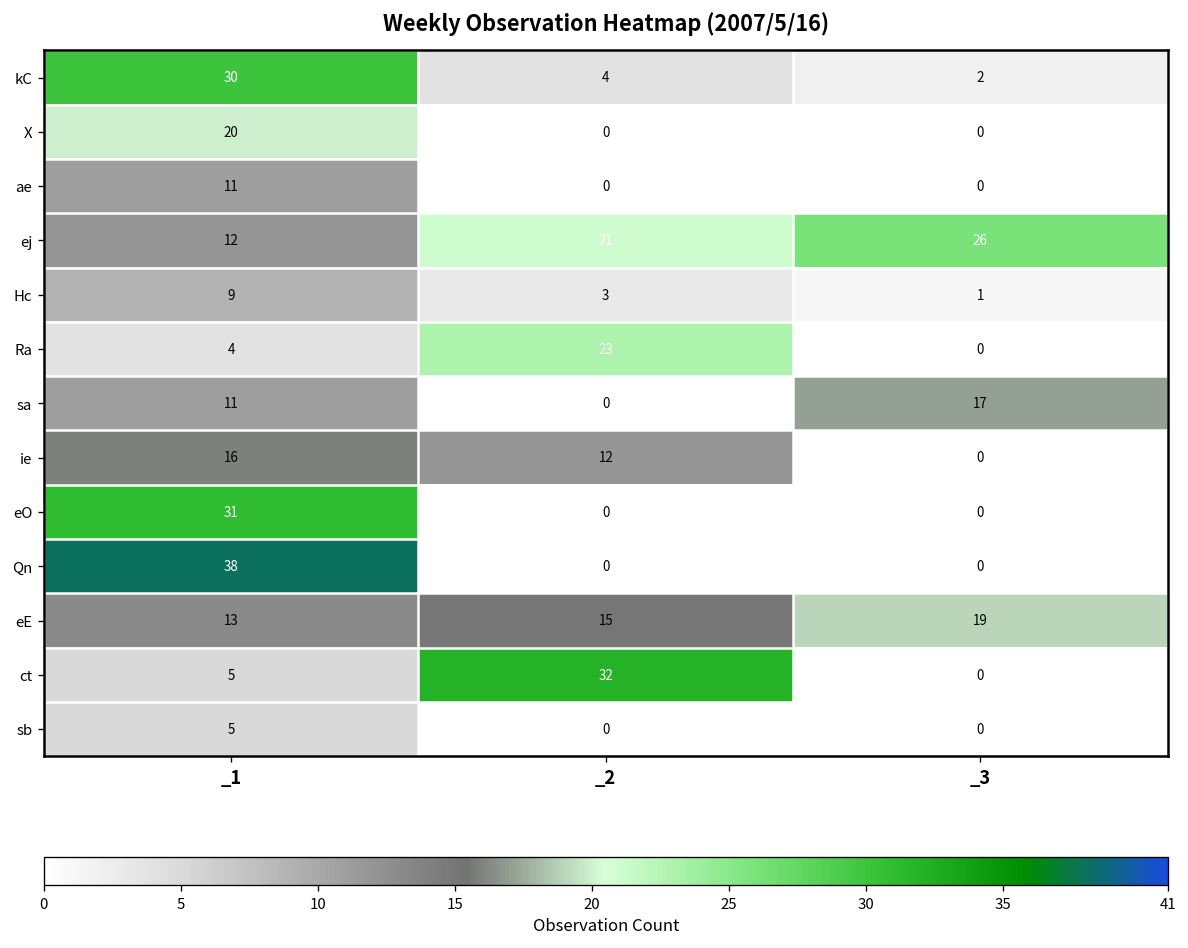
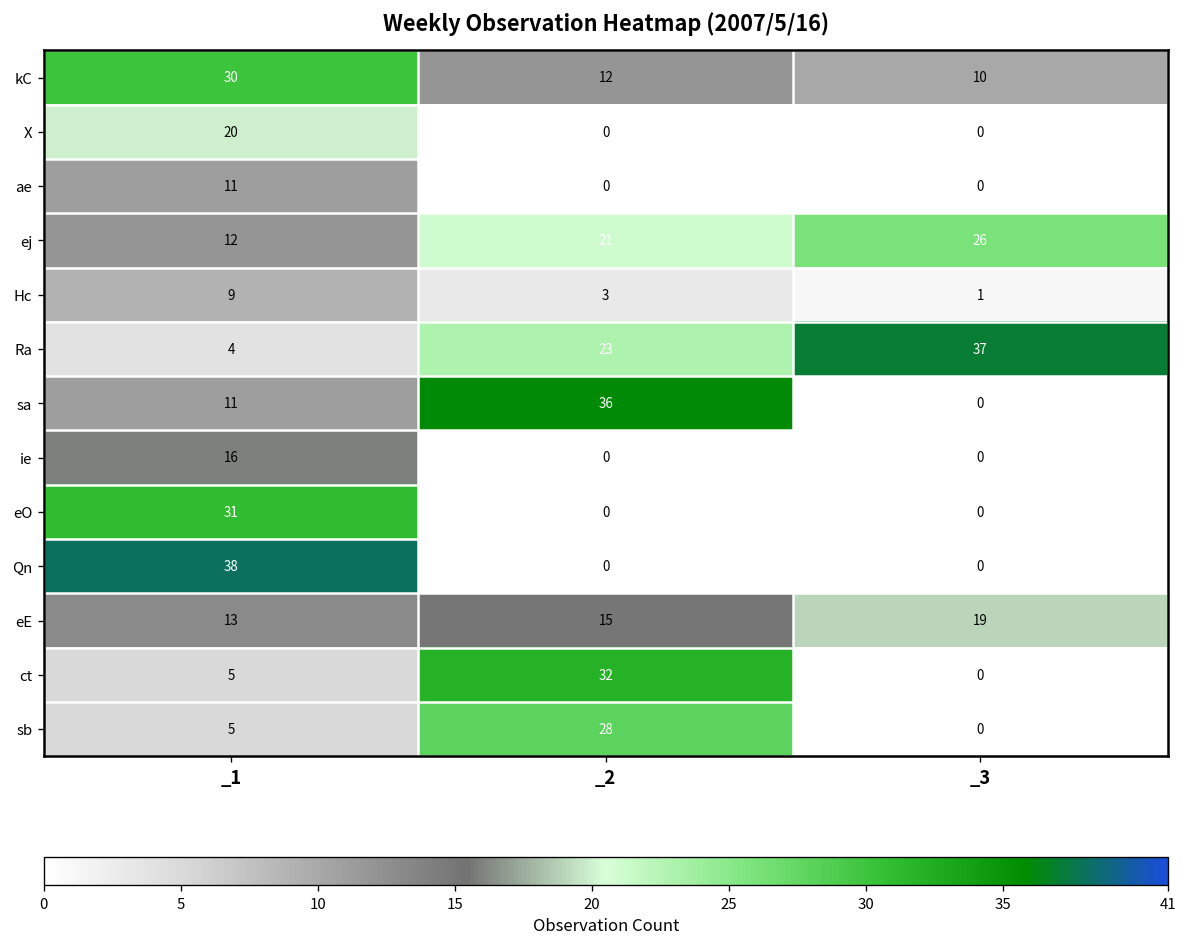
  {
    "kC": {
      "_1": 30,
-     "_2": 4,
-     "_3": 2
+     "_2": 12,
+     "_3": 10
    },
    "X": {
      "_1": 20,
      "_2": 0,
      "_3": 0
    },
    "ae": {
      "_1": 11,
      "_2": 0,
      "_3": 0
    },
    "ej": {
      "_1": 12,
      "_2": 21,
      "_3": 26
    },
    "Hc": {
      "_1": 9,
      "_2": 3,
      "_3": 1
    },
    "Ra": {
      "_1": 4,
      "_2": 23,
-     "_3": 0
+     "_3": 37
    },
    "sa": {
      "_1": 11,
-     "_2": 0,
-     "_3": 17
+     "_2": 36,
+     "_3": 0
    },
    "ie": {
      "_1": 16,
-     "_2": 12,
+     "_2": 0,
      "_3": 0
    },
    "eO": {
      "_1": 31,
      "_2": 0,
      "_3": 0
    },
    "Qn": {
      "_1": 38,
      "_2": 0,
      "_3": 0
    },
    "eE": {
      "_1": 13,
      "_2": 15,
      "_3": 19
    },
    "ct": {
      "_1": 5,
      "_2": 32,
      "_3": 0
    },
    "sb": {
      "_1": 5,
-     "_2": 0,
+     "_2": 28,
      "_3": 0
    }
  }
